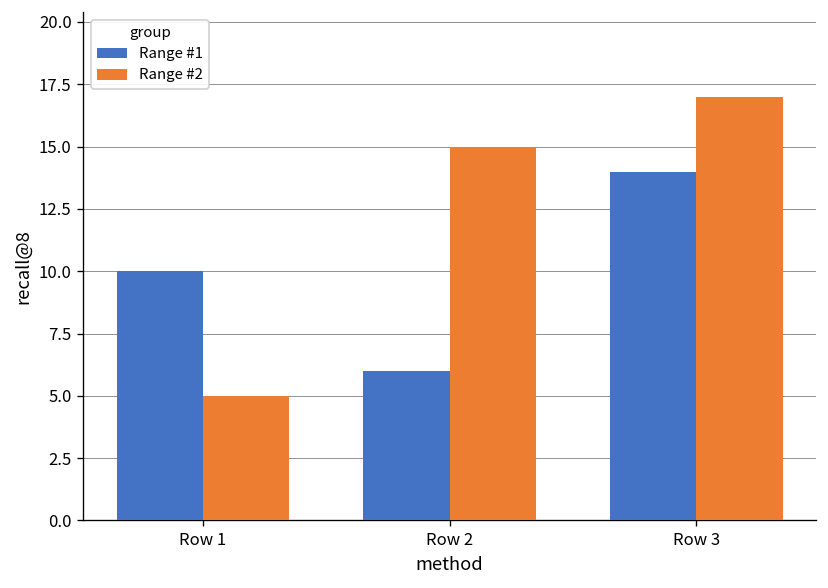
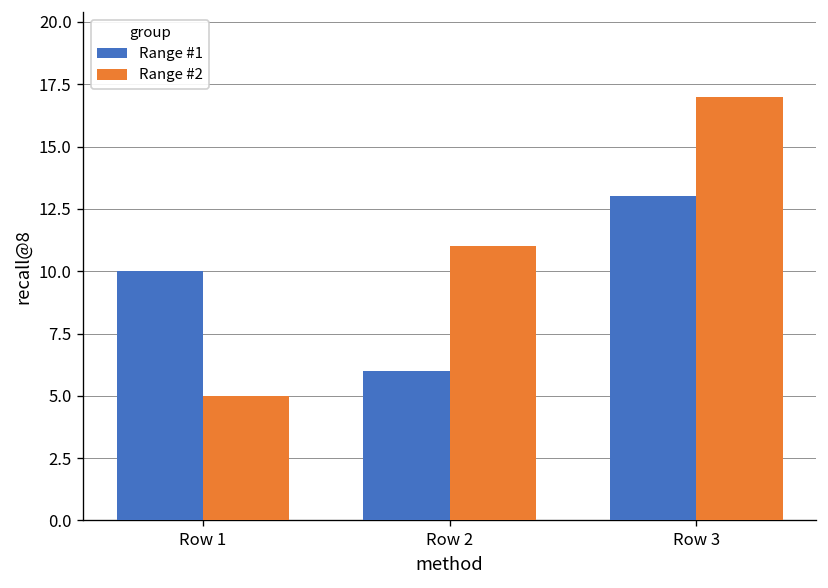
  {
    "Range #1": {
      "Row 1": 10,
      "Row 2": 6,
-     "Row 3": 14
+     "Row 3": 13
    },
    "Range #2": {
      "Row 1": 5,
-     "Row 2": 15,
+     "Row 2": 11,
      "Row 3": 17
    }
  }
